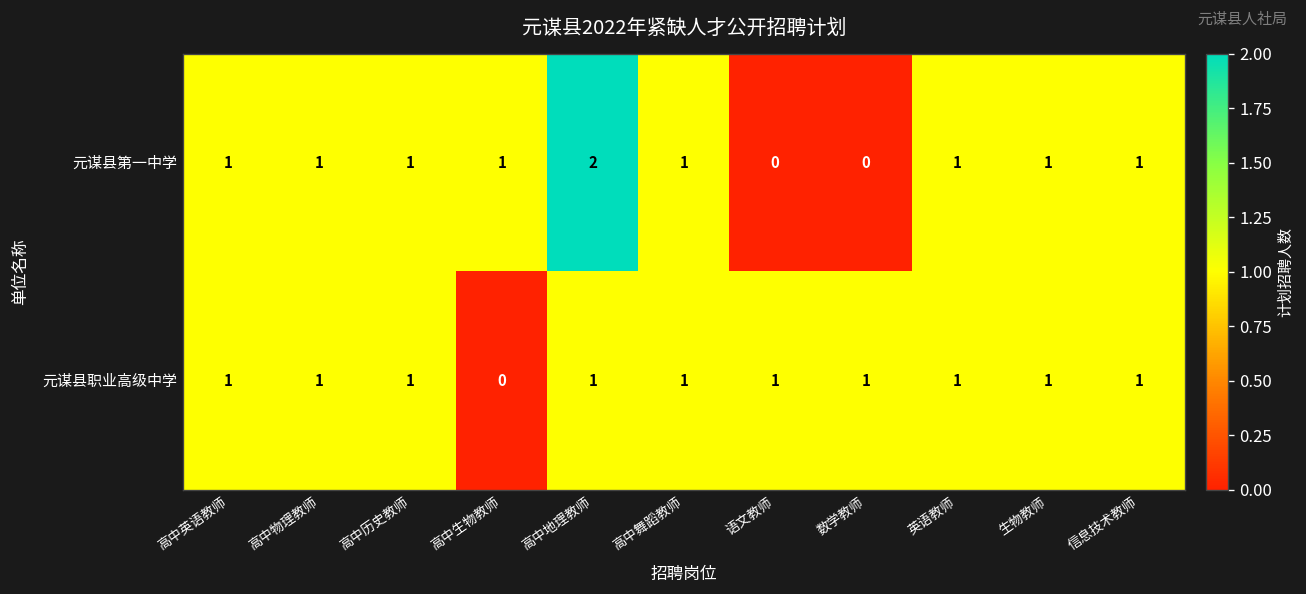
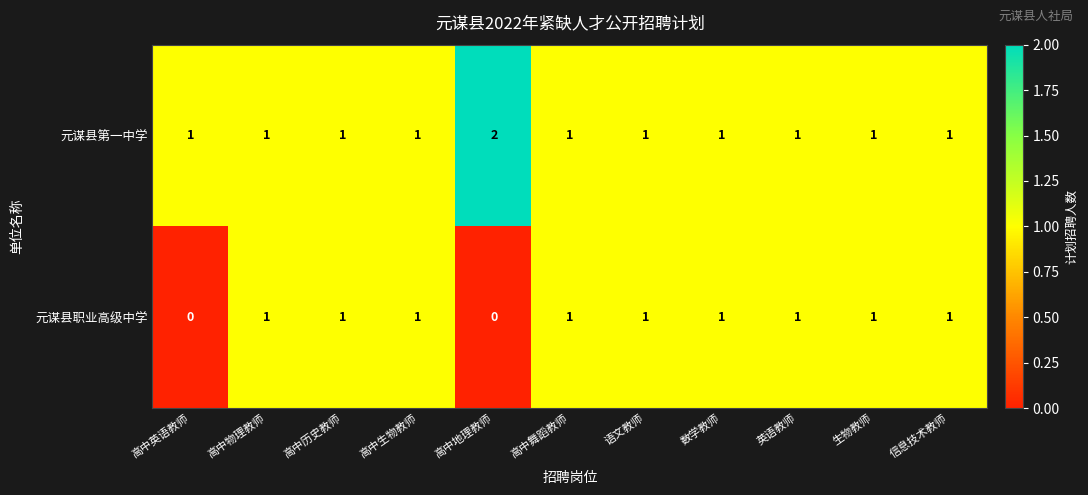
  {
    "元谋县第一中学": {
      "高中英语教师": 1,
      "高中物理教师": 1,
      "高中历史教师": 1,
      "高中生物教师": 1,
      "高中地理教师": 2,
      "高中舞蹈教师": 1,
-     "语文教师": 0,
-     "数学教师": 0,
+     "语文教师": 1,
+     "数学教师": 1,
      "英语教师": 1,
      "生物教师": 1,
      "信息技术教师": 1
    },
    "元谋县职业高级中学": {
-     "高中英语教师": 1,
+     "高中英语教师": 0,
      "高中物理教师": 1,
      "高中历史教师": 1,
-     "高中生物教师": 0,
-     "高中地理教师": 1,
+     "高中生物教师": 1,
+     "高中地理教师": 0,
      "高中舞蹈教师": 1,
      "语文教师": 1,
      "数学教师": 1,
      "英语教师": 1,
      "生物教师": 1,
      "信息技术教师": 1
    }
  }
